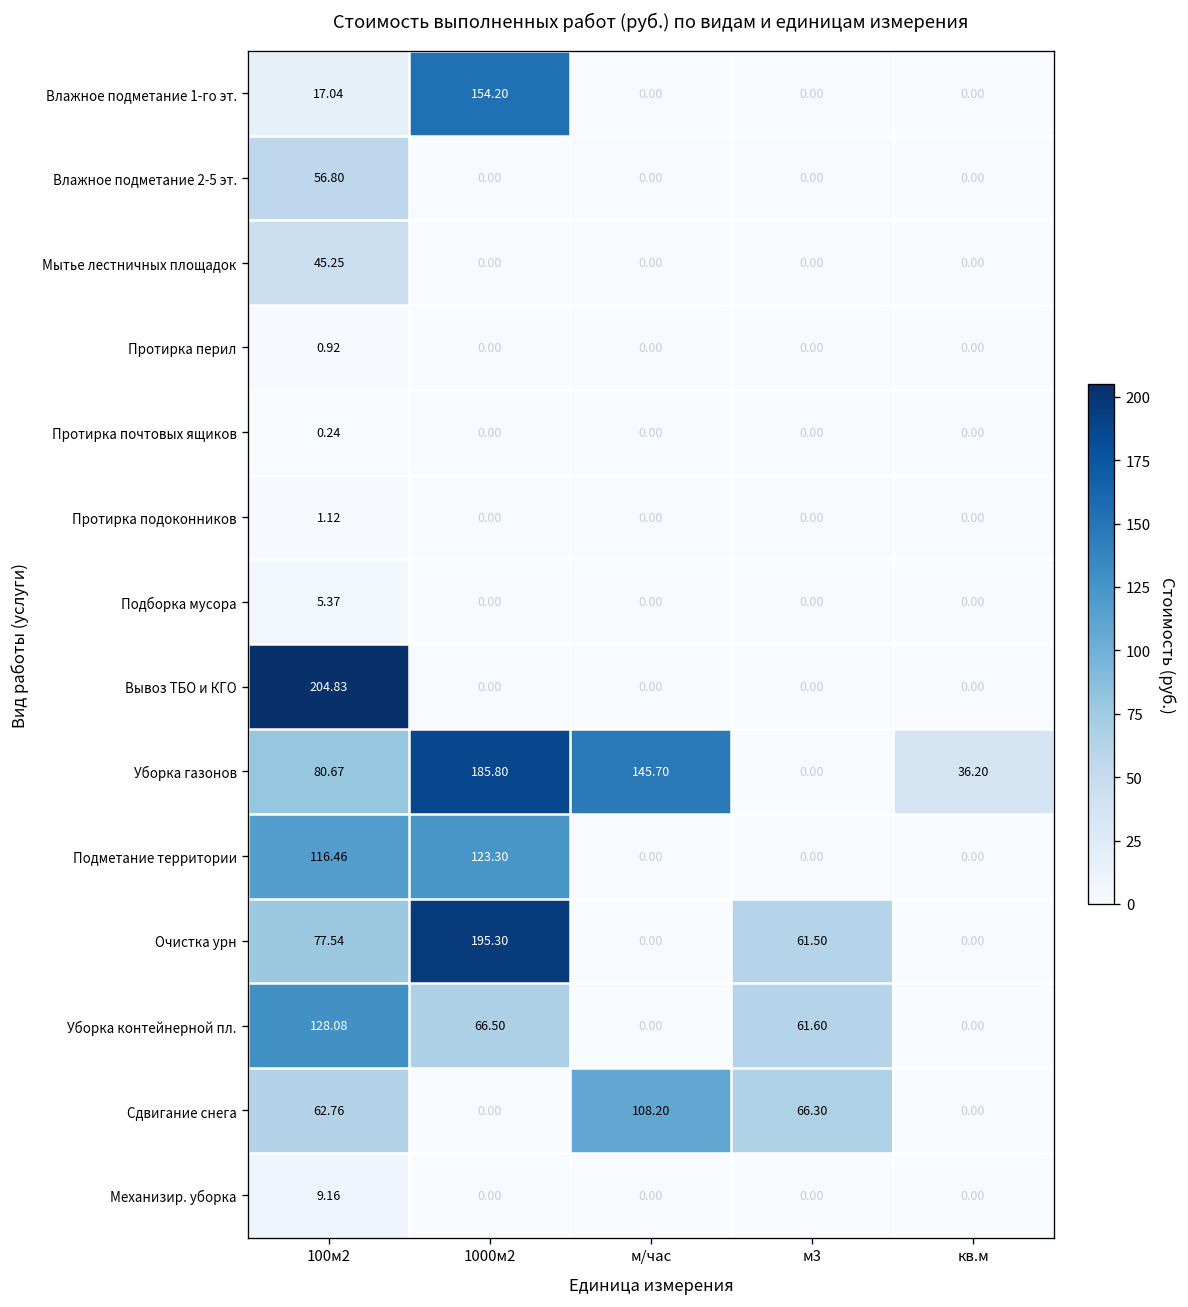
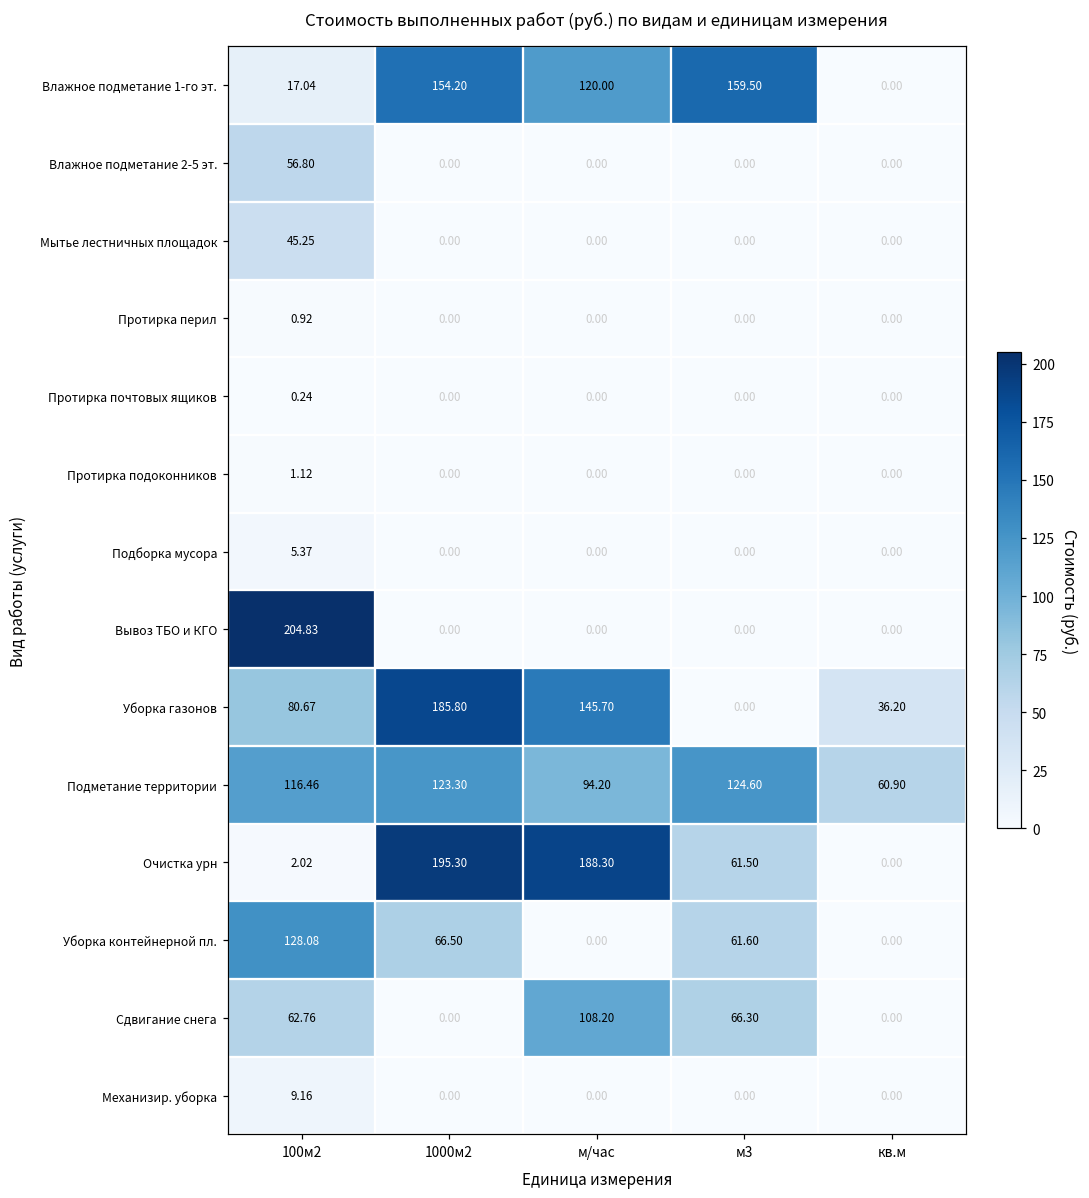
  {
    "Влажное подметание 1-го эт.": {
      "100м2": 17.04,
      "1000м2": 154.20,
-     "м/час": 0.00,
-     "м3": 0.00,
+     "м/час": 120.00,
+     "м3": 159.50,
      "кв.м": 0.00
    },
    "Влажное подметание 2-5 эт.": {
      "100м2": 56.80,
      "1000м2": 0.00,
      "м/час": 0.00,
      "м3": 0.00,
      "кв.м": 0.00
    },
    "Мытье лестничных площадок": {
      "100м2": 45.25,
      "1000м2": 0.00,
      "м/час": 0.00,
      "м3": 0.00,
      "кв.м": 0.00
    },
    "Протирка перил": {
      "100м2": 0.92,
      "1000м2": 0.00,
      "м/час": 0.00,
      "м3": 0.00,
      "кв.м": 0.00
    },
    "Протирка почтовых ящиков": {
      "100м2": 0.24,
      "1000м2": 0.00,
      "м/час": 0.00,
      "м3": 0.00,
      "кв.м": 0.00
    },
    "Протирка подоконников": {
      "100м2": 1.12,
      "1000м2": 0.00,
      "м/час": 0.00,
      "м3": 0.00,
      "кв.м": 0.00
    },
    "Подборка мусора": {
      "100м2": 5.37,
      "1000м2": 0.00,
      "м/час": 0.00,
      "м3": 0.00,
      "кв.м": 0.00
    },
    "Вывоз ТБО и КГО": {
      "100м2": 204.83,
      "1000м2": 0.00,
      "м/час": 0.00,
      "м3": 0.00,
      "кв.м": 0.00
    },
    "Уборка газонов": {
      "100м2": 80.67,
      "1000м2": 185.80,
      "м/час": 145.70,
      "м3": 0.00,
      "кв.м": 36.20
    },
    "Подметание территории": {
      "100м2": 116.46,
      "1000м2": 123.30,
-     "м/час": 0.00,
-     "м3": 0.00,
-     "кв.м": 0.00
+     "м/час": 94.20,
+     "м3": 124.60,
+     "кв.м": 60.90
    },
    "Очистка урн": {
-     "100м2": 77.54,
+     "100м2": 2.02,
      "1000м2": 195.30,
-     "м/час": 0.00,
+     "м/час": 188.30,
      "м3": 61.50,
      "кв.м": 0.00
    },
    "Уборка контейнерной пл.": {
      "100м2": 128.08,
      "1000м2": 66.50,
      "м/час": 0.00,
      "м3": 61.60,
      "кв.м": 0.00
    },
    "Сдвигание снега": {
      "100м2": 62.76,
      "1000м2": 0.00,
      "м/час": 108.20,
      "м3": 66.30,
      "кв.м": 0.00
    },
    "Механизир. уборка": {
      "100м2": 9.16,
      "1000м2": 0.00,
      "м/час": 0.00,
      "м3": 0.00,
      "кв.м": 0.00
    }
  }
